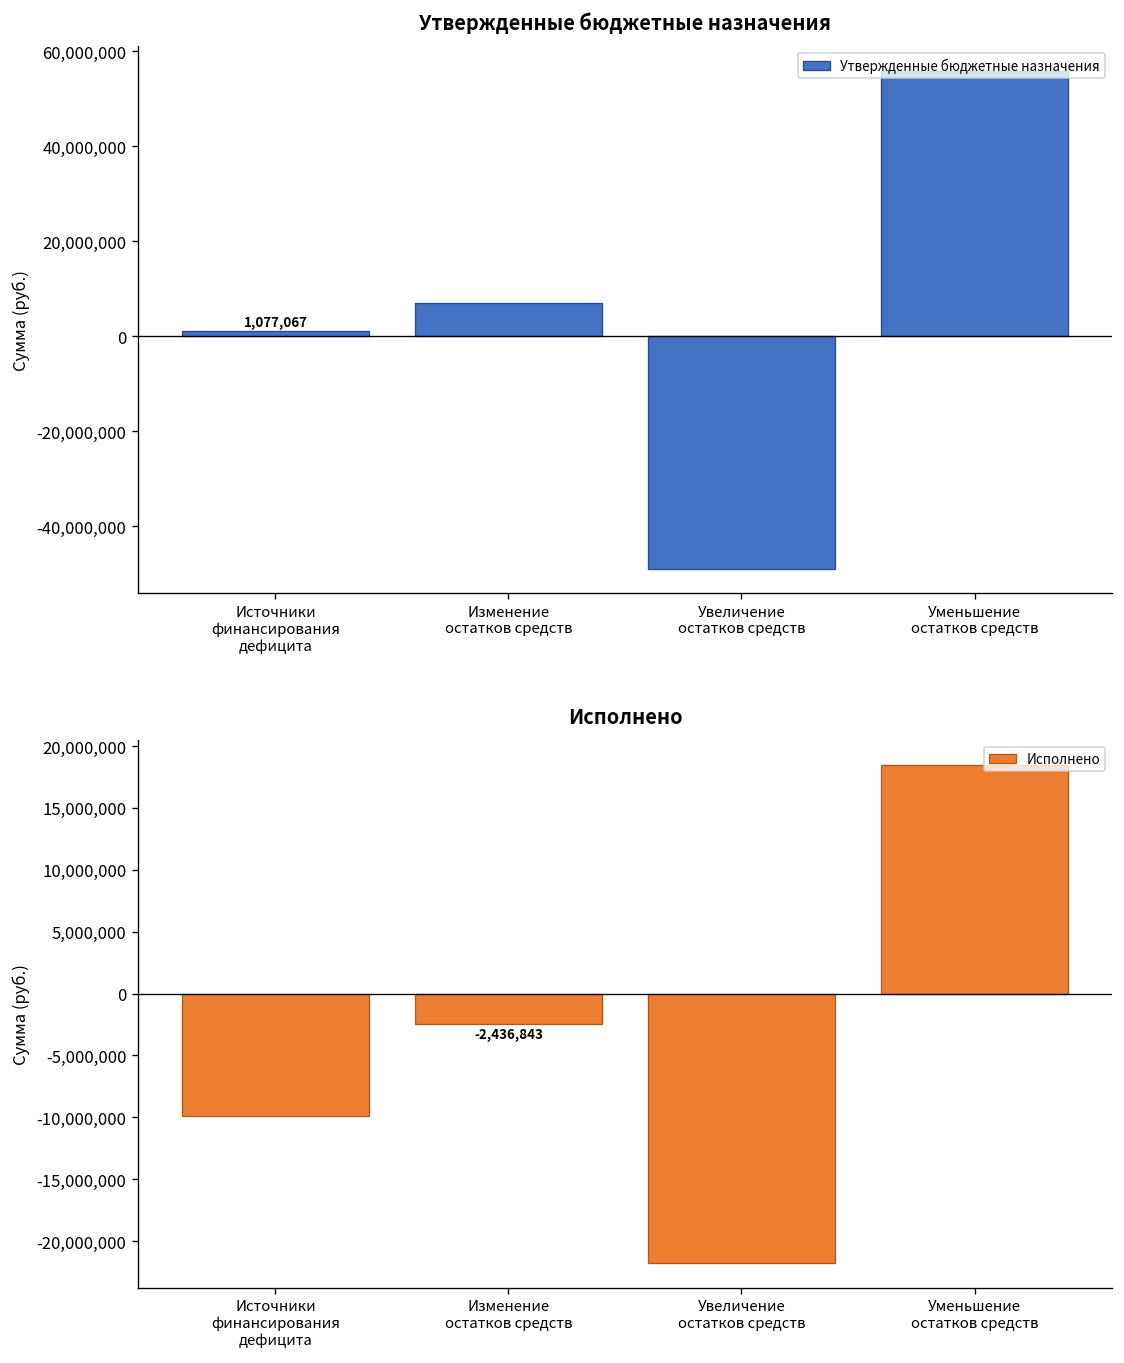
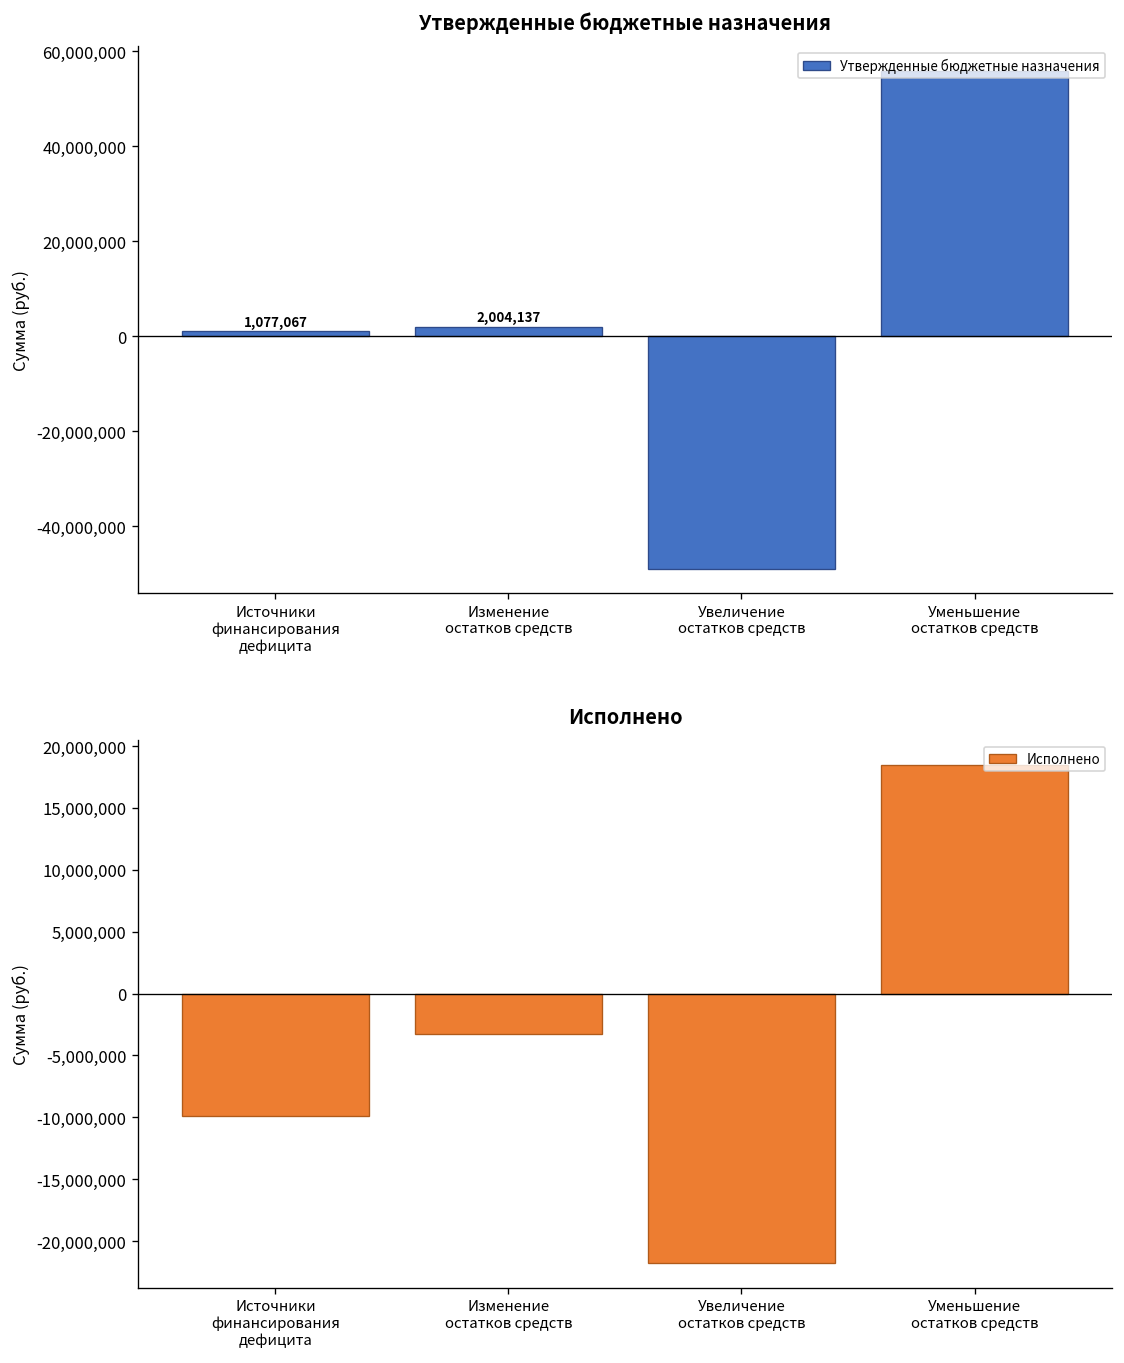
  {
    "Утвержденные бюджетные назначения": {
-     "Изменение остатков средств": "7,000,000",
+     "Изменение остатков средств": "2,000,000",
      "Увеличение остатков средств": "-49,000,000"
    },
    "Исполнено": {
      "Источники финансирования дефицита": "-9,900,000",
-     "Изменение остатков средств": "-2,400,000",
+     "Изменение остатков средств": "-3,300,000",
      "Увеличение остатков средств": "-21,800,000",
      "Уменьшение остатков средств": "18,500,000"
    }
  }
